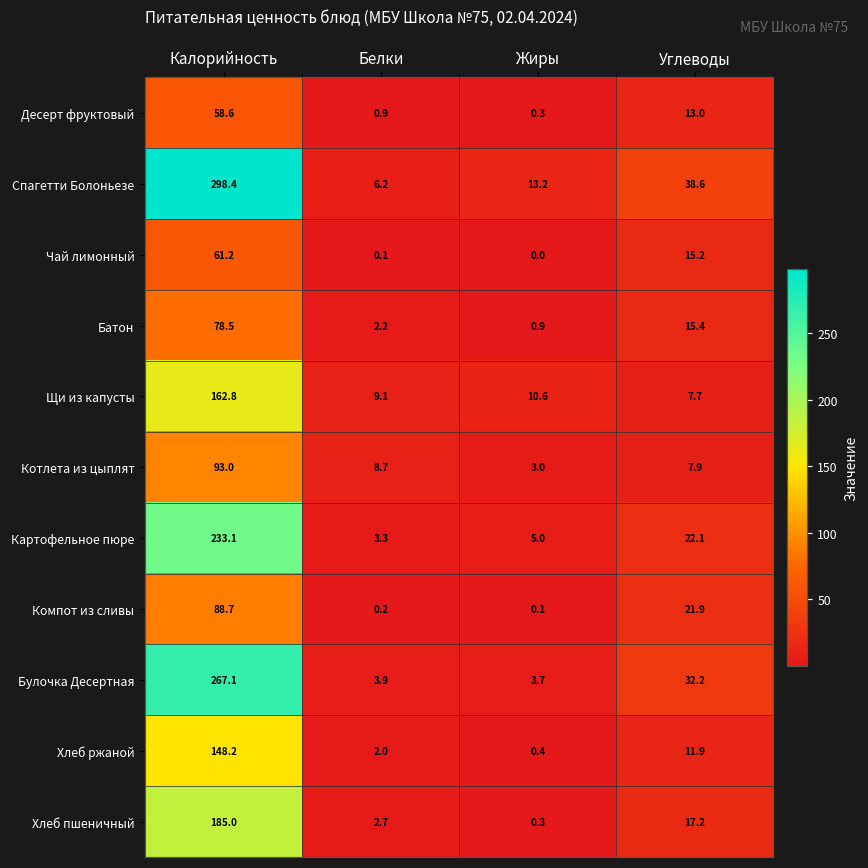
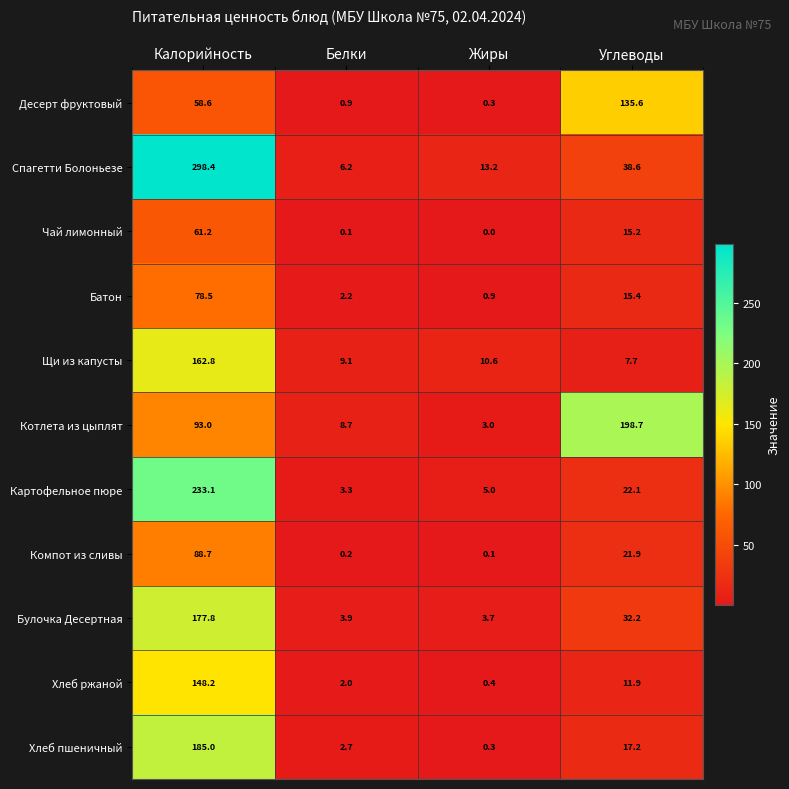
  {
    "Десерт фруктовый": {
      "Калорийность": 58.6,
      "Белки": 0.9,
      "Жиры": 0.3,
-     "Углеводы": 13.0
+     "Углеводы": 135.6
    },
    "Спагетти Болоньезе": {
      "Калорийность": 298.4,
      "Белки": 6.2,
      "Жиры": 13.2,
      "Углеводы": 38.6
    },
    "Чай лимонный": {
      "Калорийность": 61.2,
      "Белки": 0.1,
      "Жиры": 0.0,
      "Углеводы": 15.2
    },
    "Батон": {
      "Калорийность": 78.5,
      "Белки": 2.2,
      "Жиры": 0.9,
      "Углеводы": 15.4
    },
    "Щи из капусты": {
      "Калорийность": 162.8,
      "Белки": 9.1,
      "Жиры": 10.6,
      "Углеводы": 7.7
    },
    "Котлета из цыплят": {
      "Калорийность": 93.0,
      "Белки": 8.7,
      "Жиры": 3.0,
-     "Углеводы": 7.9
+     "Углеводы": 198.7
    },
    "Картофельное пюре": {
      "Калорийность": 233.1,
      "Белки": 3.3,
      "Жиры": 5.0,
      "Углеводы": 22.1
    },
    "Компот из сливы": {
      "Калорийность": 88.7,
      "Белки": 0.2,
      "Жиры": 0.1,
      "Углеводы": 21.9
    },
    "Булочка Десертная": {
-     "Калорийность": 267.1,
+     "Калорийность": 177.8,
      "Белки": 3.9,
      "Жиры": 3.7,
      "Углеводы": 32.2
    },
    "Хлеб ржаной": {
      "Калорийность": 148.2,
      "Белки": 2.0,
      "Жиры": 0.4,
      "Углеводы": 11.9
    },
    "Хлеб пшеничный": {
      "Калорийность": 185.0,
      "Белки": 2.7,
      "Жиры": 0.3,
      "Углеводы": 17.2
    }
  }
